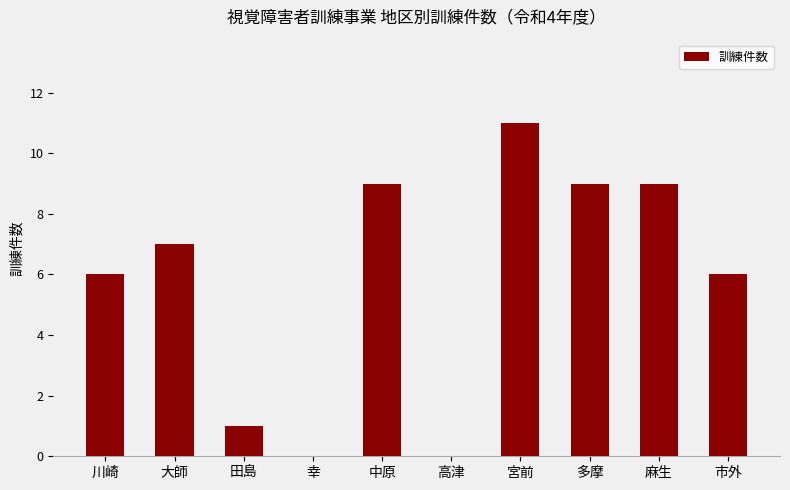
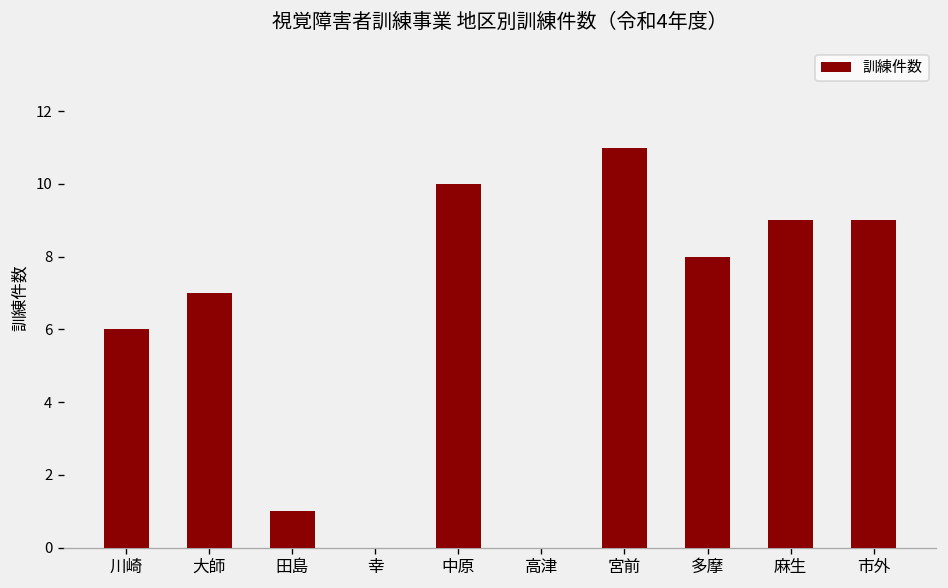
  {
    "川崎": 6,
    "大師": 7,
    "田島": 1,
    "幸": 0,
-   "中原": 9,
+   "中原": 10,
    "高津": 0,
    "宮前": 11,
-   "多摩": 9,
+   "多摩": 8,
    "麻生": 9,
-   "市外": 6
+   "市外": 9
  }
